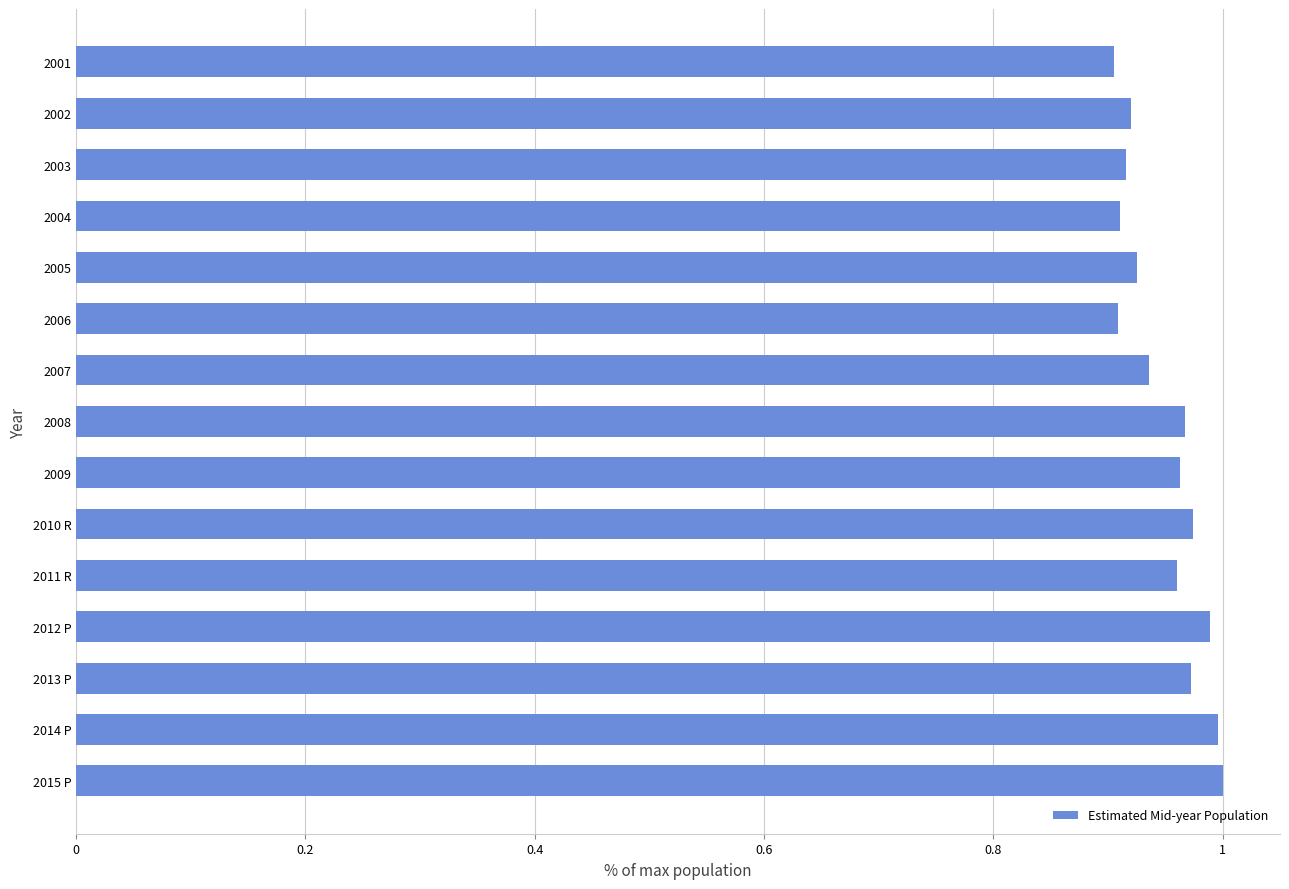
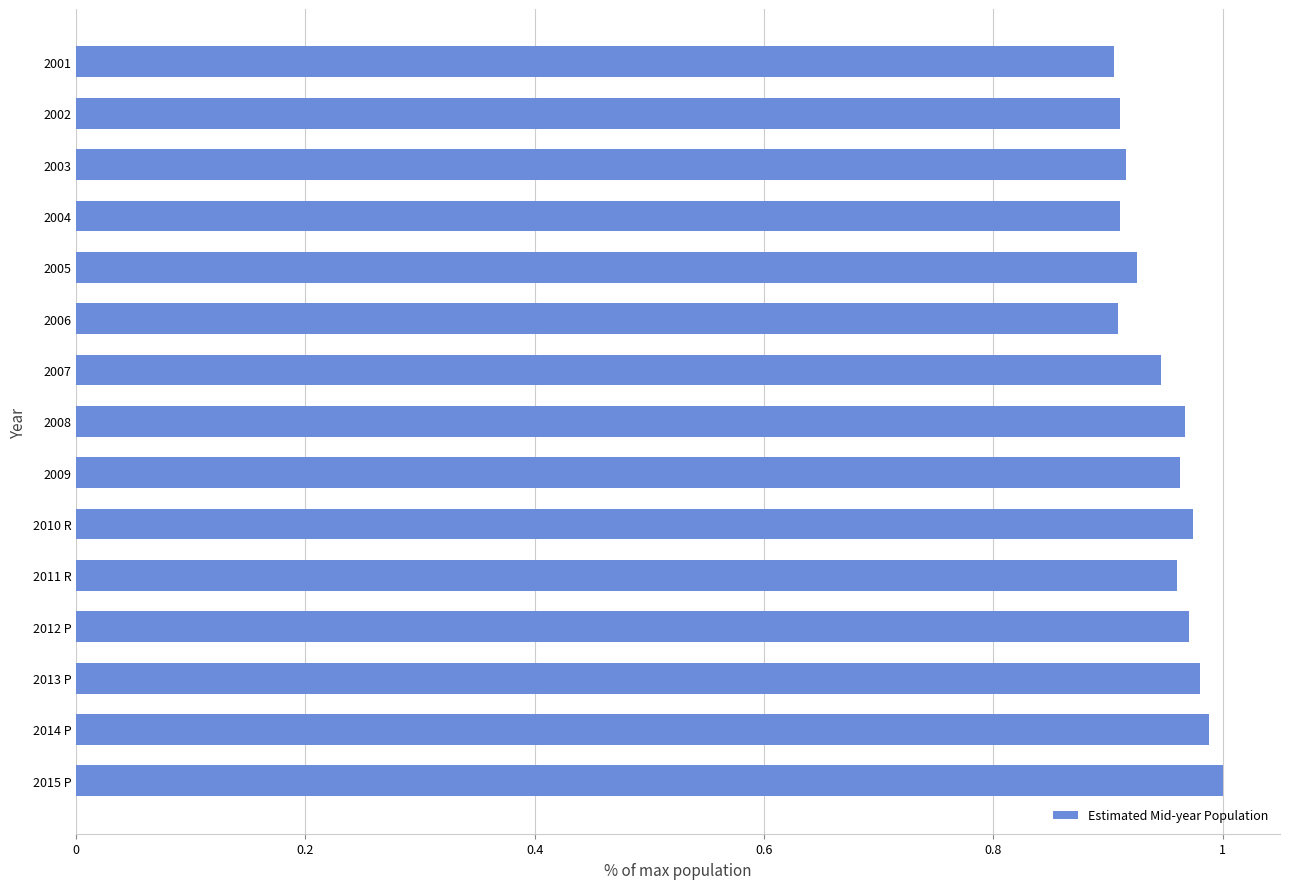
  {
    "2001": 0.905,
-   "2002": 0.920,
+   "2002": 0.910,
    "2003": 0.915,
    "2004": 0.911,
    "2005": 0.925,
    "2006": 0.909,
-   "2007": 0.935,
+   "2007": 0.947,
    "2008": 0.967,
    "2009": 0.963,
    "2010 R": 0.974,
    "2011 R": 0.960,
-   "2012 P": 0.989,
-   "2013 P": 0.972,
-   "2014 P": 0.996,
+   "2012 P": 0.970,
+   "2013 P": 0.980,
+   "2014 P": 0.989,
    "2015 P": 1.000
  }
